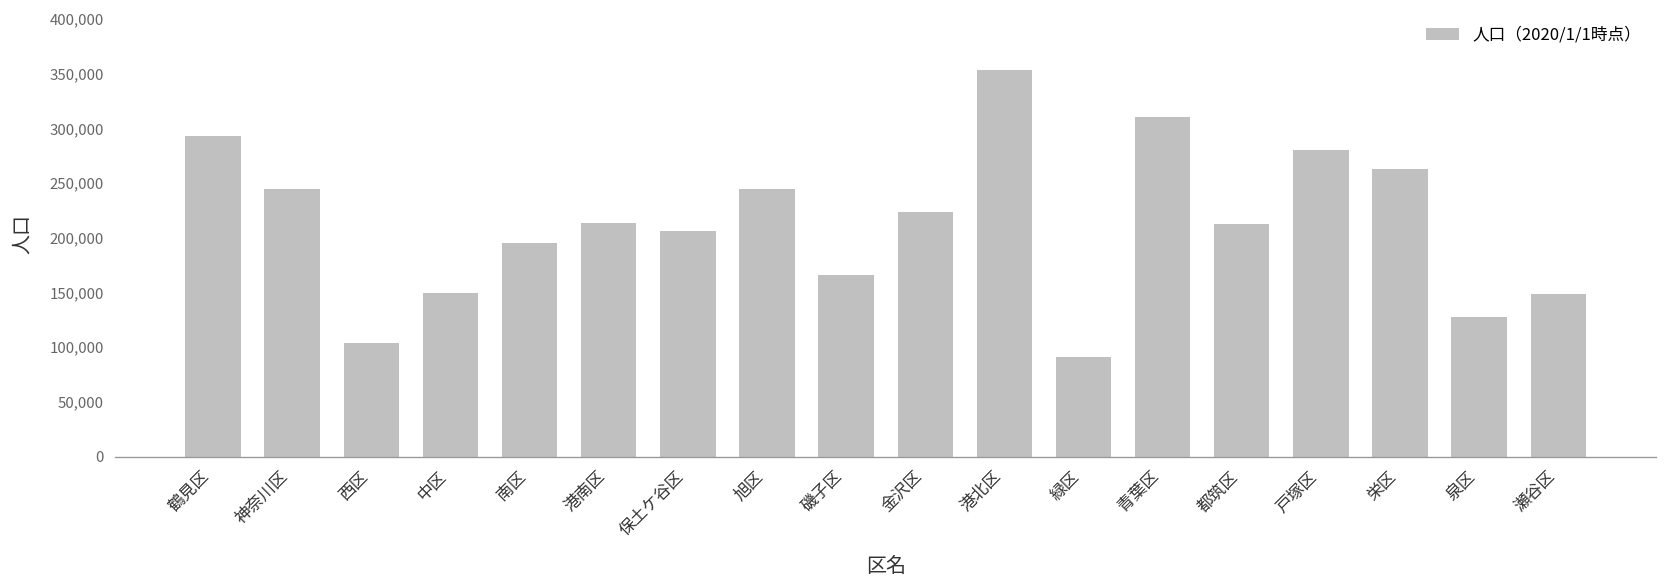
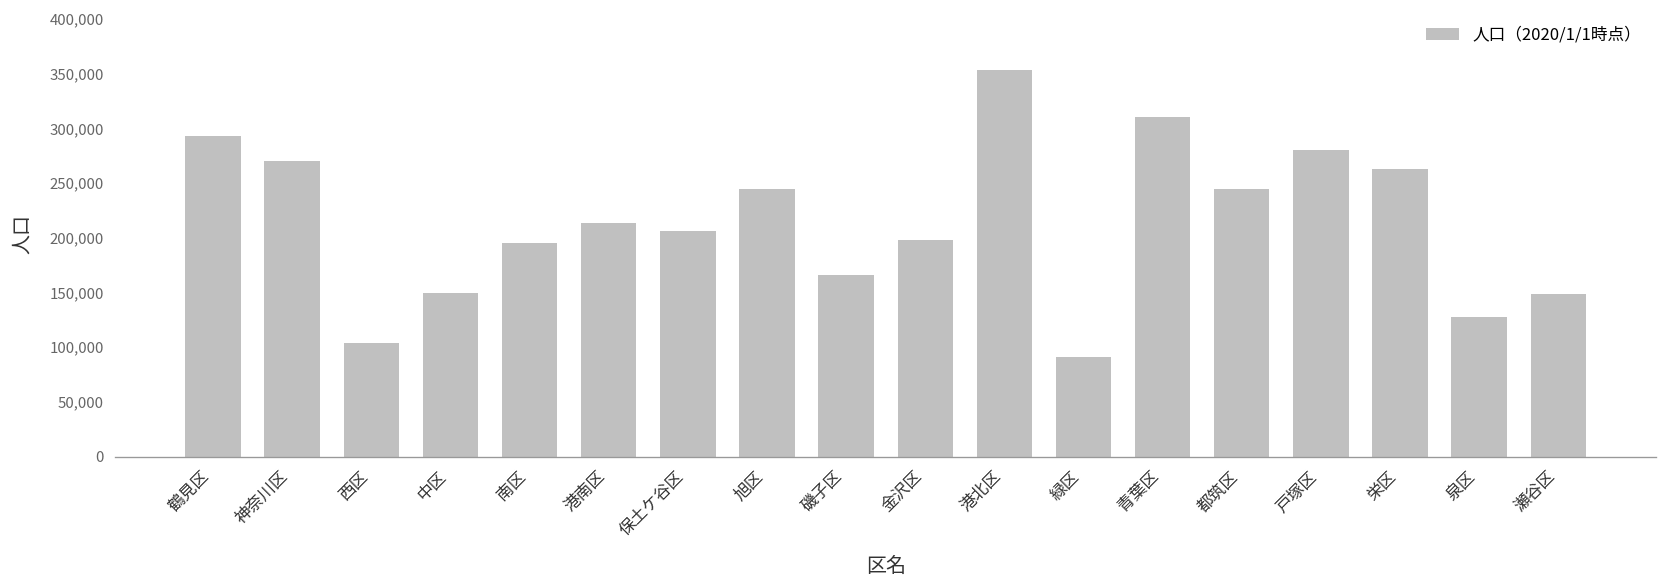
  {
    "鶴見区": "290,000",
-   "神奈川区": "250,000",
+   "神奈川区": "270,000",
    "西区": "100,000",
    "中区": "150,000",
    "南区": "200,000",
    "港南区": "210,000",
    "保土ケ谷区": "210,000",
    "旭区": "250,000",
    "磯子区": "170,000",
-   "金沢区": "220,000",
+   "金沢区": "200,000",
    "港北区": "350,000",
    "緑区": "90,000",
    "青葉区": "310,000",
-   "都筑区": "210,000",
+   "都筑区": "250,000",
    "戸塚区": "280,000",
    "栄区": "260,000",
    "泉区": "130,000",
    "瀬谷区": "150,000"
  }
